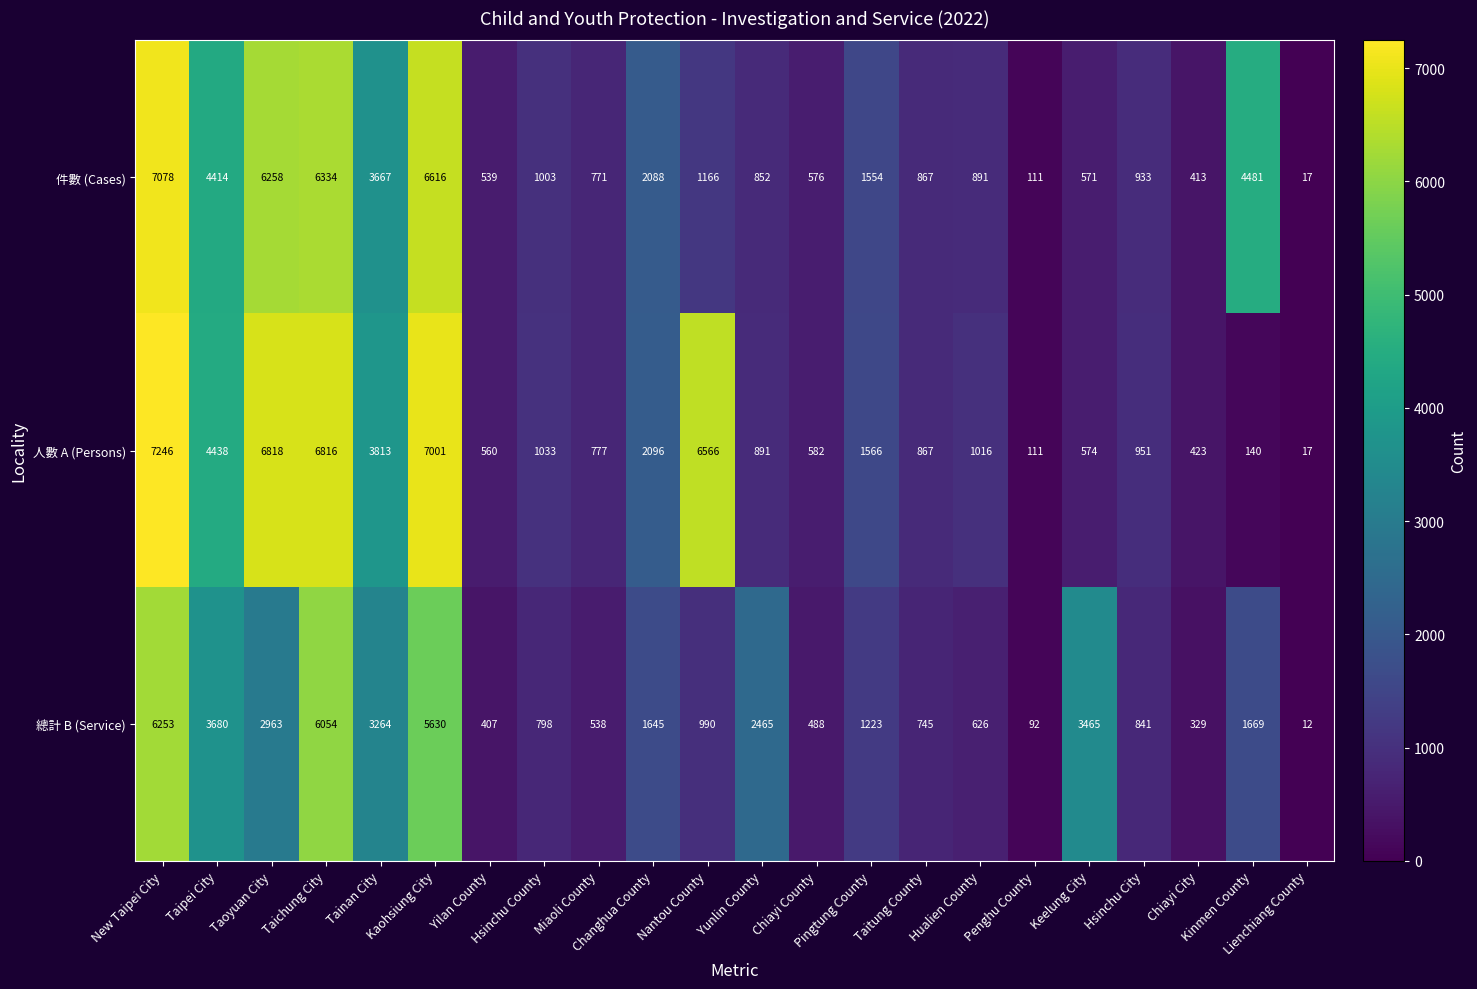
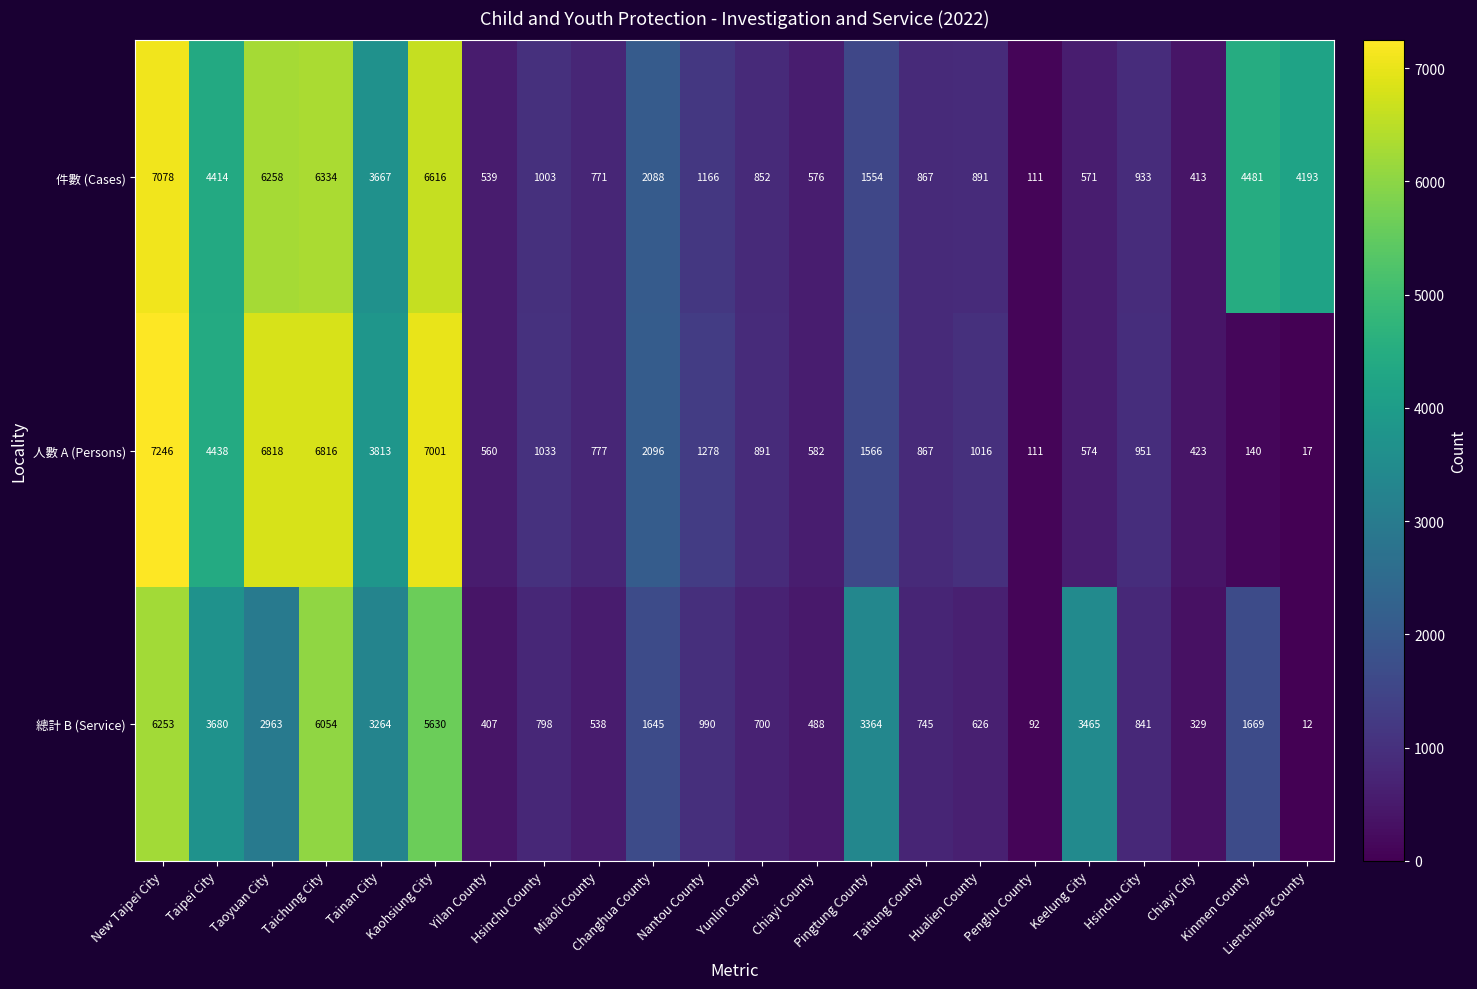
  {
    "件數 (Cases)": {
      "New Taipei City": 7078,
      "Taipei City": 4414,
      "Taoyuan City": 6258,
      "Taichung City": 6334,
      "Tainan City": 3667,
      "Kaohsiung City": 6616,
      "Yilan County": 539,
      "Hsinchu County": 1003,
      "Miaoli County": 771,
      "Changhua County": 2088,
      "Nantou County": 1166,
      "Yunlin County": 852,
      "Chiayi County": 576,
      "Pingtung County": 1554,
      "Taitung County": 867,
      "Hualien County": 891,
      "Penghu County": 111,
      "Keelung City": 571,
      "Hsinchu City": 933,
      "Chiayi City": 413,
      "Kinmen County": 4481,
-     "Lienchiang County": 17
+     "Lienchiang County": 4193
    },
    "人數 A (Persons)": {
      "New Taipei City": 7246,
      "Taipei City": 4438,
      "Taoyuan City": 6818,
      "Taichung City": 6816,
      "Tainan City": 3813,
      "Kaohsiung City": 7001,
      "Yilan County": 560,
      "Hsinchu County": 1033,
      "Miaoli County": 777,
      "Changhua County": 2096,
-     "Nantou County": 6566,
+     "Nantou County": 1278,
      "Yunlin County": 891,
      "Chiayi County": 582,
      "Pingtung County": 1566,
      "Taitung County": 867,
      "Hualien County": 1016,
      "Penghu County": 111,
      "Keelung City": 574,
      "Hsinchu City": 951,
      "Chiayi City": 423,
      "Kinmen County": 140,
      "Lienchiang County": 17
    },
    "總計 B (Service)": {
      "New Taipei City": 6253,
      "Taipei City": 3680,
      "Taoyuan City": 2963,
      "Taichung City": 6054,
      "Tainan City": 3264,
      "Kaohsiung City": 5630,
      "Yilan County": 407,
      "Hsinchu County": 798,
      "Miaoli County": 538,
      "Changhua County": 1645,
      "Nantou County": 990,
-     "Yunlin County": 2465,
+     "Yunlin County": 700,
      "Chiayi County": 488,
-     "Pingtung County": 1223,
+     "Pingtung County": 3364,
      "Taitung County": 745,
      "Hualien County": 626,
      "Penghu County": 92,
      "Keelung City": 3465,
      "Hsinchu City": 841,
      "Chiayi City": 329,
      "Kinmen County": 1669,
      "Lienchiang County": 12
    }
  }
